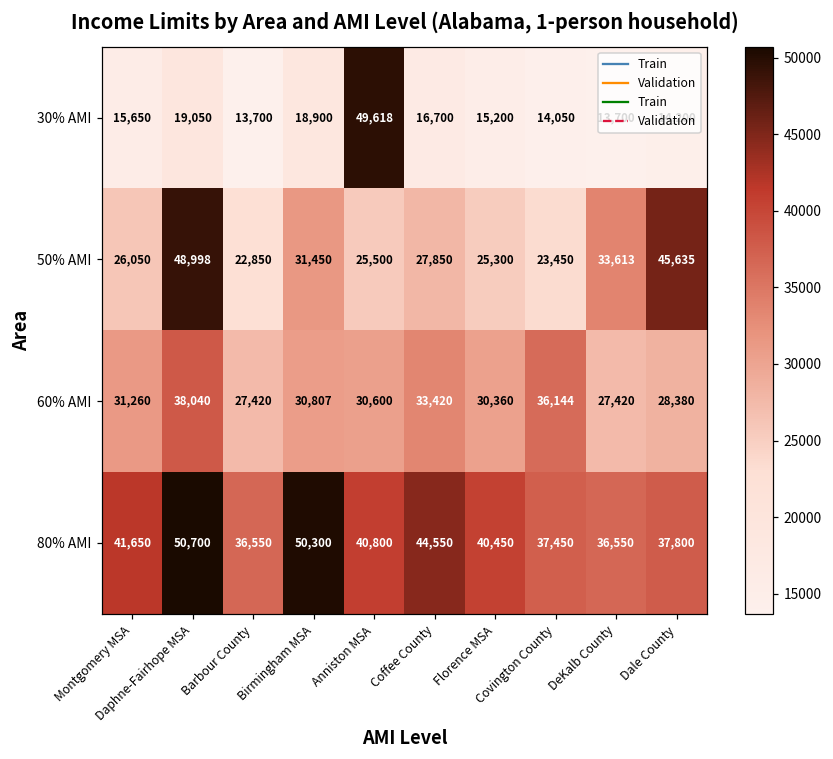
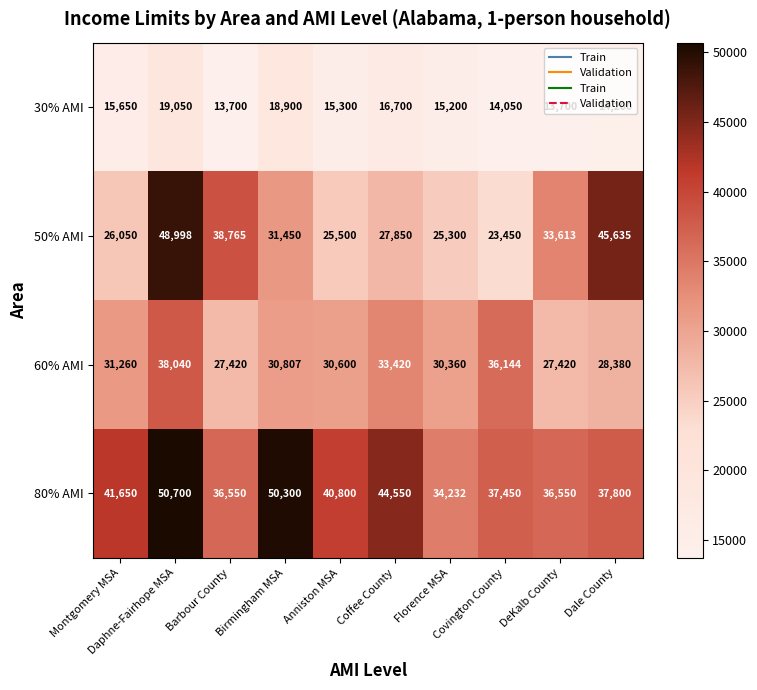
  {
    "30% AMI": {
      "Montgomery MSA": "15,650",
      "Daphne-Fairhope MSA": "19,050",
      "Barbour County": "13,700",
      "Birmingham MSA": "18,900",
-     "Anniston MSA": "49,618",
+     "Anniston MSA": "15,300",
      "Coffee County": "16,700",
      "Florence MSA": "15,200",
      "Covington County": "14,050"
    },
    "50% AMI": {
      "Montgomery MSA": "26,050",
      "Daphne-Fairhope MSA": "48,998",
-     "Barbour County": "22,850",
+     "Barbour County": "38,765",
      "Birmingham MSA": "31,450",
      "Anniston MSA": "25,500",
      "Coffee County": "27,850",
      "Florence MSA": "25,300",
      "Covington County": "23,450",
      "DeKalb County": "33,613",
      "Dale County": "45,635"
    },
    "60% AMI": {
      "Montgomery MSA": "31,260",
      "Daphne-Fairhope MSA": "38,040",
      "Barbour County": "27,420",
      "Birmingham MSA": "30,807",
      "Anniston MSA": "30,600",
      "Coffee County": "33,420",
      "Florence MSA": "30,360",
      "Covington County": "36,144",
      "DeKalb County": "27,420",
      "Dale County": "28,380"
    },
    "80% AMI": {
      "Montgomery MSA": "41,650",
      "Daphne-Fairhope MSA": "50,700",
      "Barbour County": "36,550",
      "Birmingham MSA": "50,300",
      "Anniston MSA": "40,800",
      "Coffee County": "44,550",
-     "Florence MSA": "40,450",
+     "Florence MSA": "34,232",
      "Covington County": "37,450",
      "DeKalb County": "36,550",
      "Dale County": "37,800"
    }
  }
